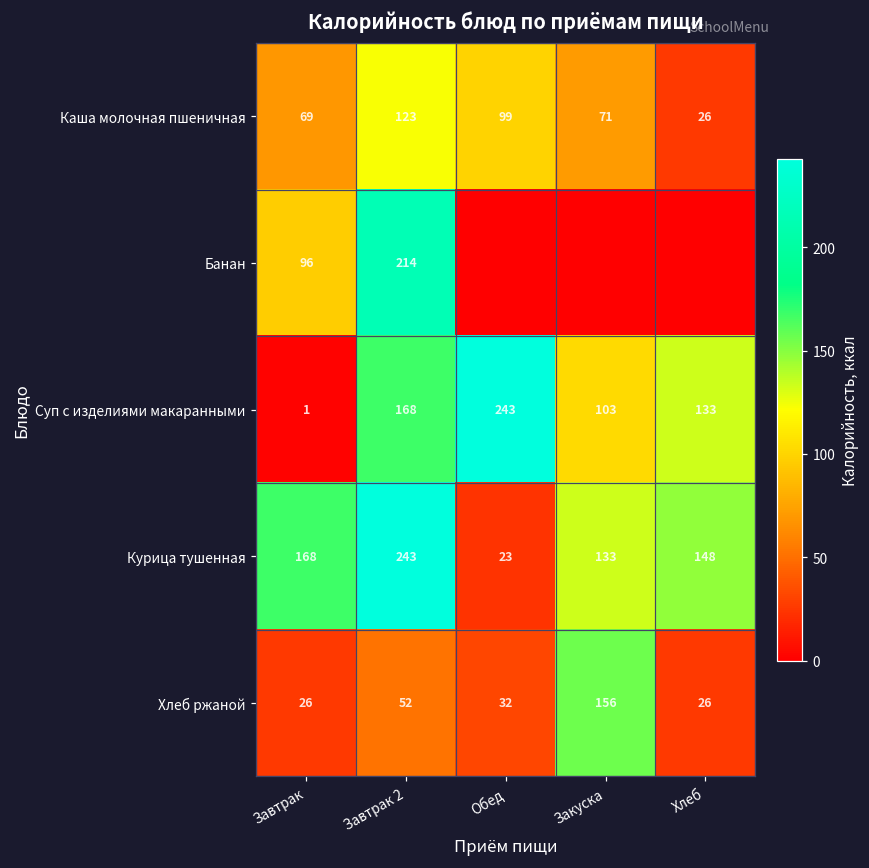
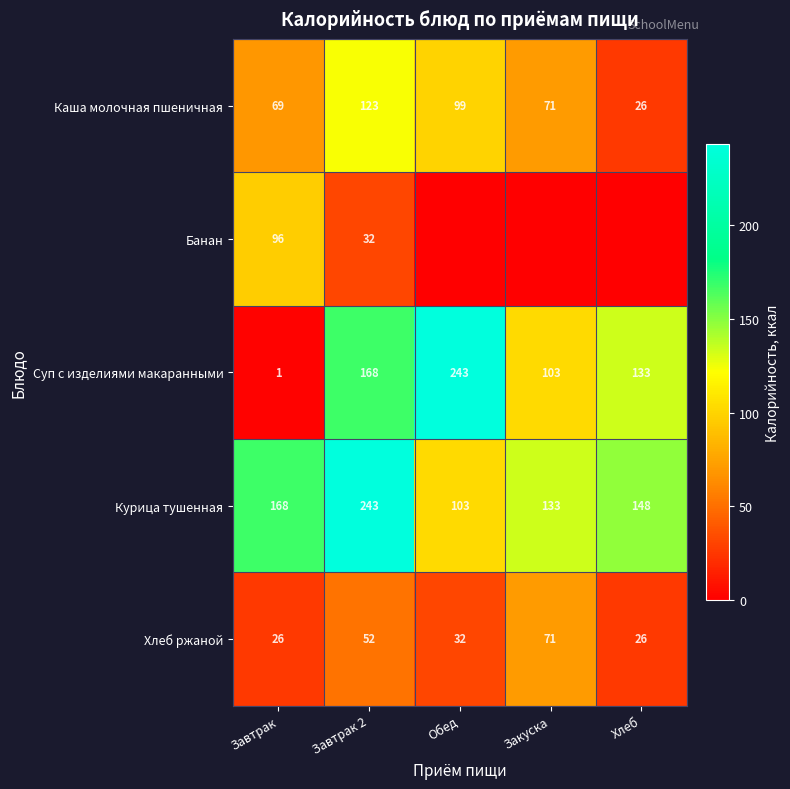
  {
    "Каша молочная пшеничная": {
      "Завтрак": 69,
      "Завтрак 2": 123,
      "Обед": 99,
      "Закуска": 71,
      "Хлеб": 26
    },
    "Банан": {
      "Завтрак": 96,
-     "Завтрак 2": 214
+     "Завтрак 2": 32
    },
    "Суп с изделиями макаранными": {
      "Завтрак": 1,
      "Завтрак 2": 168,
      "Обед": 243,
      "Закуска": 103,
      "Хлеб": 133
    },
    "Курица тушенная": {
      "Завтрак": 168,
      "Завтрак 2": 243,
-     "Обед": 23,
+     "Обед": 103,
      "Закуска": 133,
      "Хлеб": 148
    },
    "Хлеб ржаной": {
      "Завтрак": 26,
      "Завтрак 2": 52,
      "Обед": 32,
-     "Закуска": 156,
+     "Закуска": 71,
      "Хлеб": 26
    }
  }
